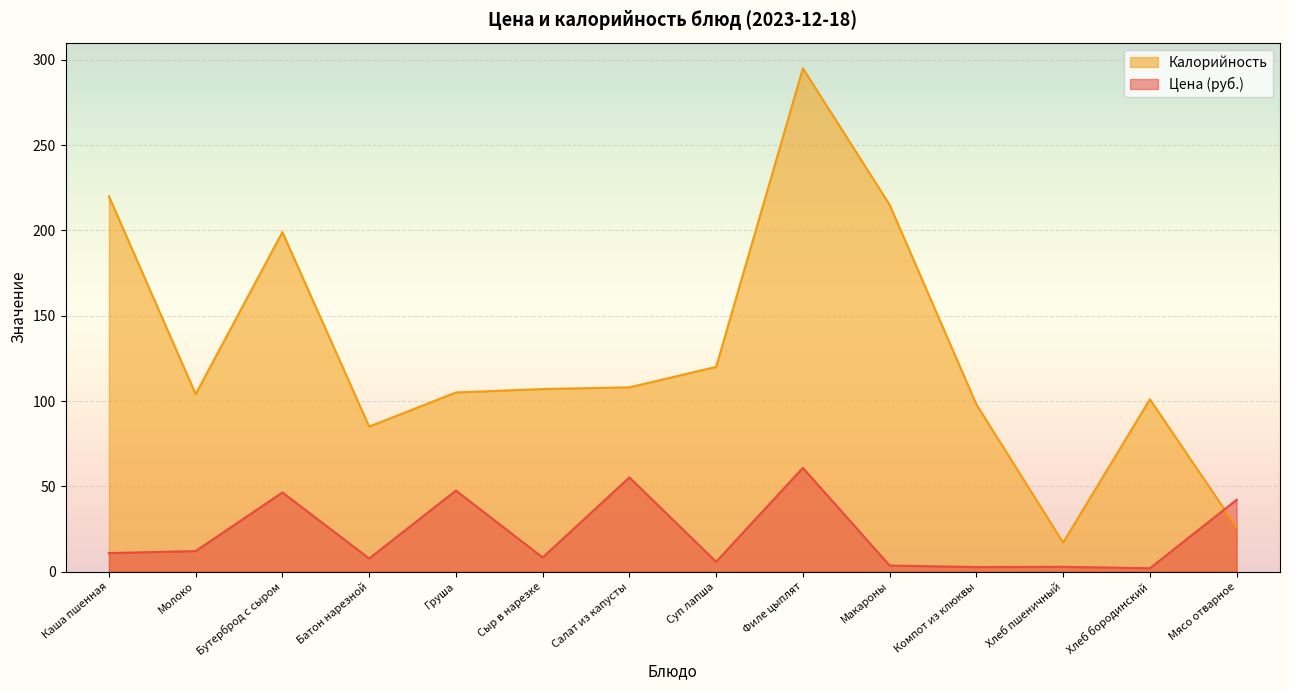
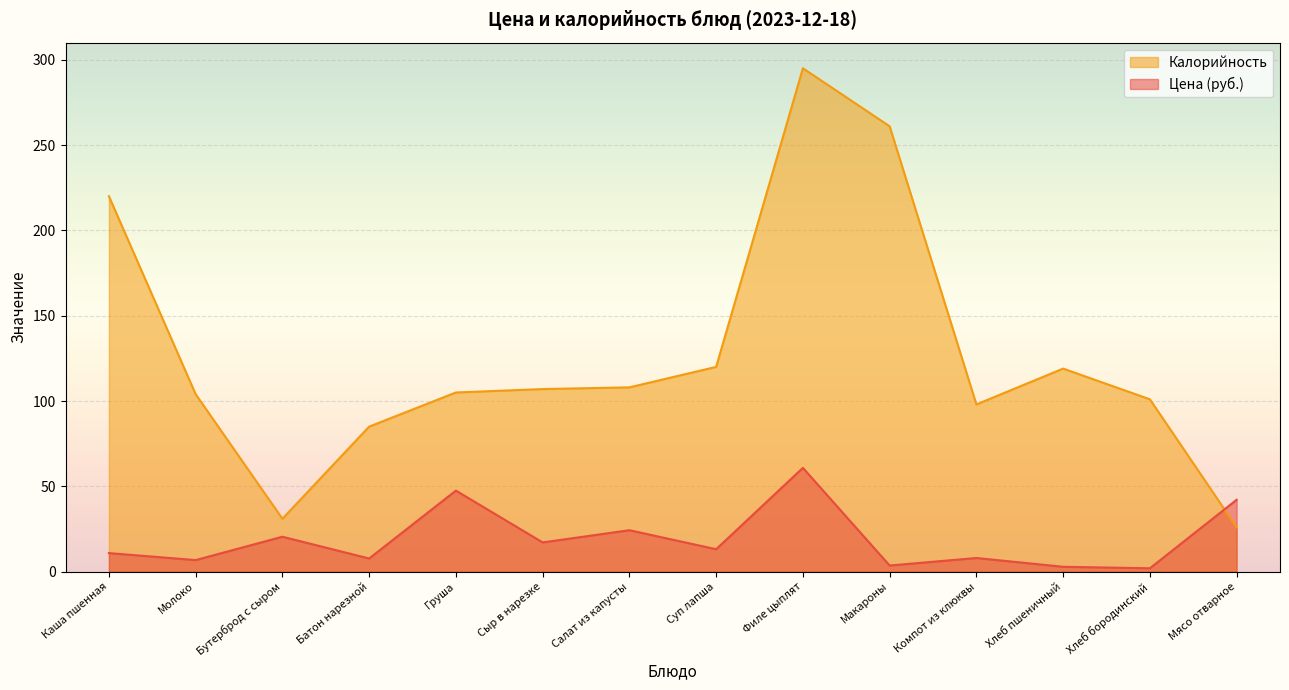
  {
    "Калорийность": {
      "Каша пшенная": 220,
      "Молоко": 104,
-     "Бутерброд с сыром": 199,
+     "Бутерброд с сыром": 31,
      "Батон нарезной": 85,
      "Груша": 105,
      "Сыр в нарезке": 107,
      "Салат из капусты": 108,
      "Суп лапша": 120,
      "Филе цыплят": 295,
-     "Макароны": 215,
+     "Макароны": 261,
      "Компот из клюквы": 98,
-     "Хлеб пшеничный": 17,
+     "Хлеб пшеничный": 119,
      "Хлеб бородинский": 101,
      "Мясо отварное": 26
    },
    "Цена (руб.)": {
      "Каша пшенная": 11,
-     "Молоко": 12,
-     "Бутерброд с сыром": 46,
+     "Молоко": 7,
+     "Бутерброд с сыром": 20,
      "Батон нарезной": 8,
      "Груша": 48,
-     "Сыр в нарезке": 8,
-     "Салат из капусты": 55,
-     "Суп лапша": 6,
+     "Сыр в нарезке": 17,
+     "Салат из капусты": 24,
+     "Суп лапша": 13,
      "Филе цыплят": 61,
      "Макароны": 4,
-     "Компот из клюквы": 3,
+     "Компот из клюквы": 8,
      "Хлеб пшеничный": 3,
      "Хлеб бородинский": 2,
      "Мясо отварное": 42
    }
  }
